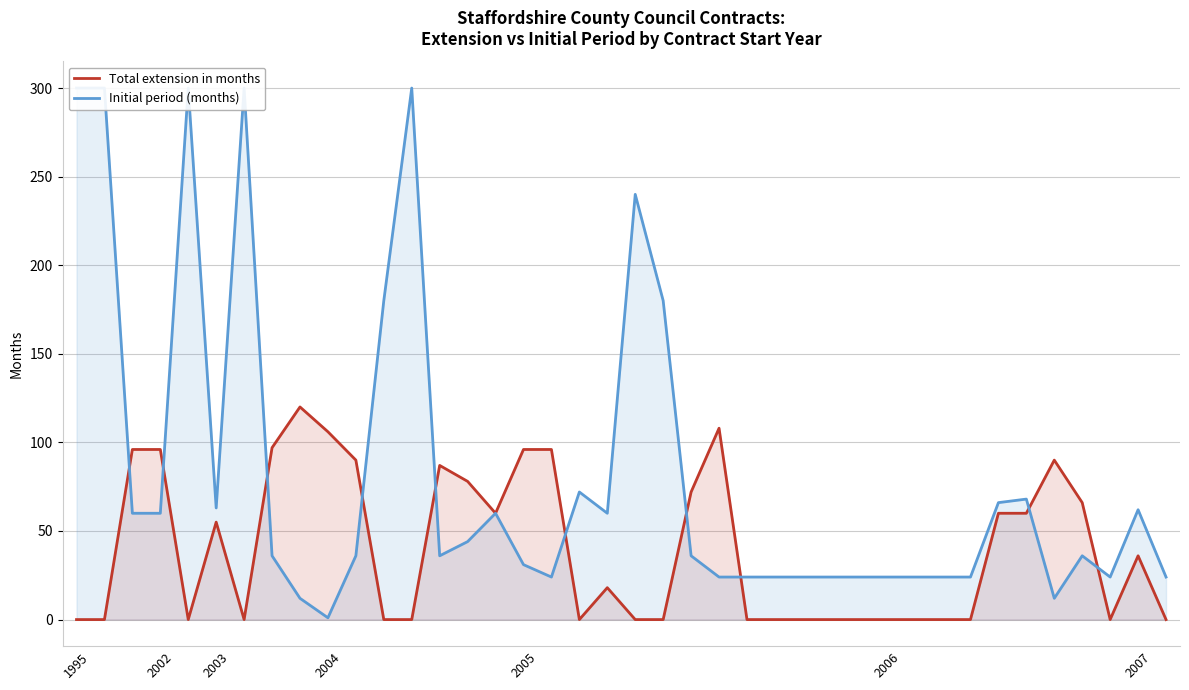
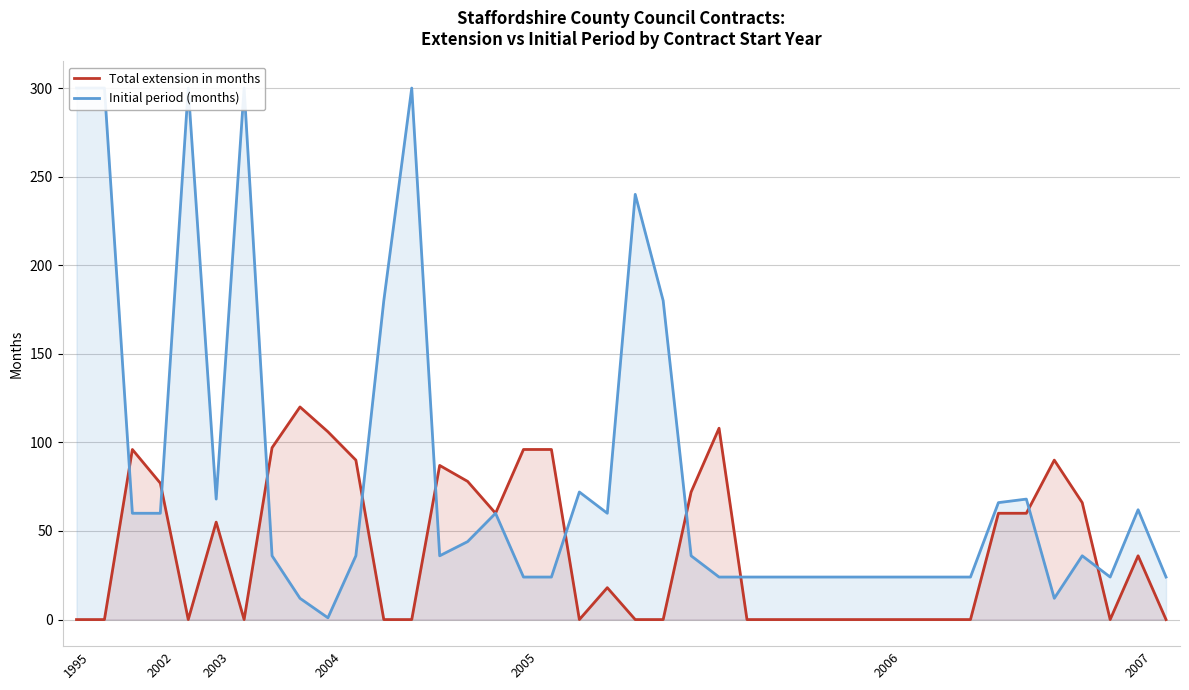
  {
    "Total extension in months": {
      "1995": 0,
-     "2002": 96,
+     "2002": 77,
      "2003": 55,
      "2004": 106,
      "2005": 96,
      "2006": 0,
      "2007": 36
    },
    "Initial period (months)": {
      "2002": 60,
-     "2003": 63,
+     "2003": 68,
      "2004": 1,
-     "2005": 31,
+     "2005": 24,
      "2006": 24,
      "2007": 62
    }
  }
